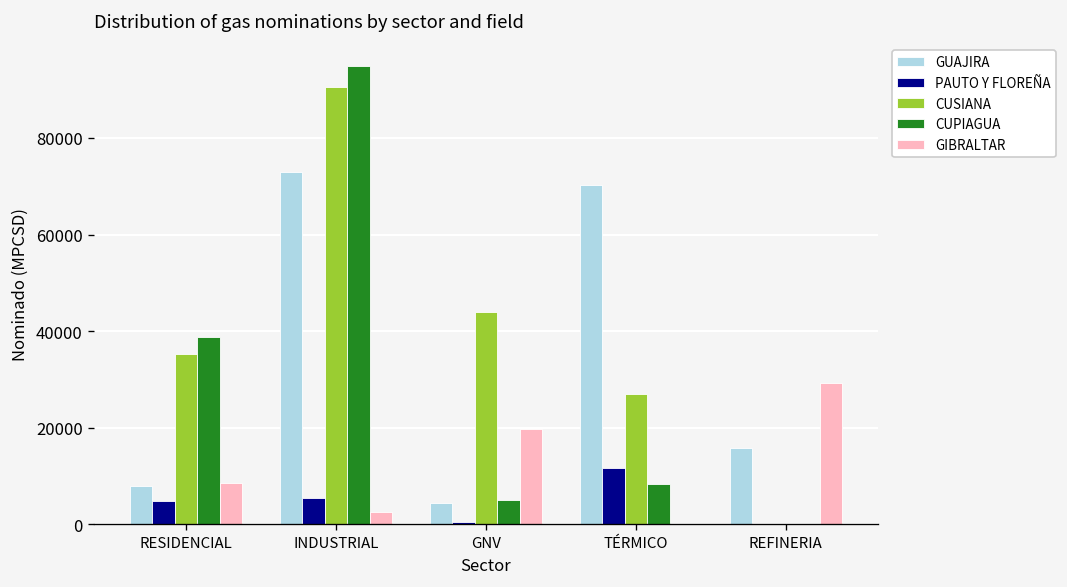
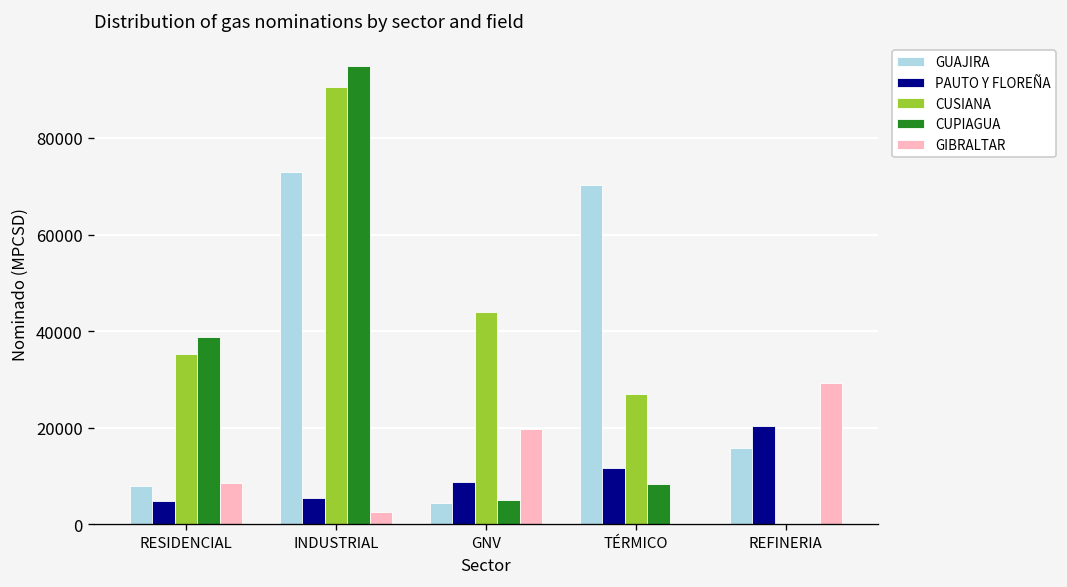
  {
    "GUAJIRA": {
      "RESIDENCIAL": 8000,
      "INDUSTRIAL": 73000,
      "GNV": 4000,
      "TÉRMICO": 70000,
      "REFINERIA": 16000
    },
    "PAUTO Y FLOREÑA": {
      "RESIDENCIAL": 5000,
      "INDUSTRIAL": 5000,
-     "GNV": 0,
+     "GNV": 9000,
      "TÉRMICO": 12000,
-     "REFINERIA": 0
+     "REFINERIA": 20000
    },
    "CUSIANA": {
      "RESIDENCIAL": 35000,
      "INDUSTRIAL": 91000,
      "GNV": 44000,
      "TÉRMICO": 27000,
      "REFINERIA": 0
    },
    "CUPIAGUA": {
      "RESIDENCIAL": 39000,
      "INDUSTRIAL": 95000,
      "GNV": 5000,
      "TÉRMICO": 8000,
      "REFINERIA": 0
    },
    "GIBRALTAR": {
      "RESIDENCIAL": 9000,
      "INDUSTRIAL": 3000,
      "GNV": 20000,
      "TÉRMICO": 0,
      "REFINERIA": 29000
    }
  }
